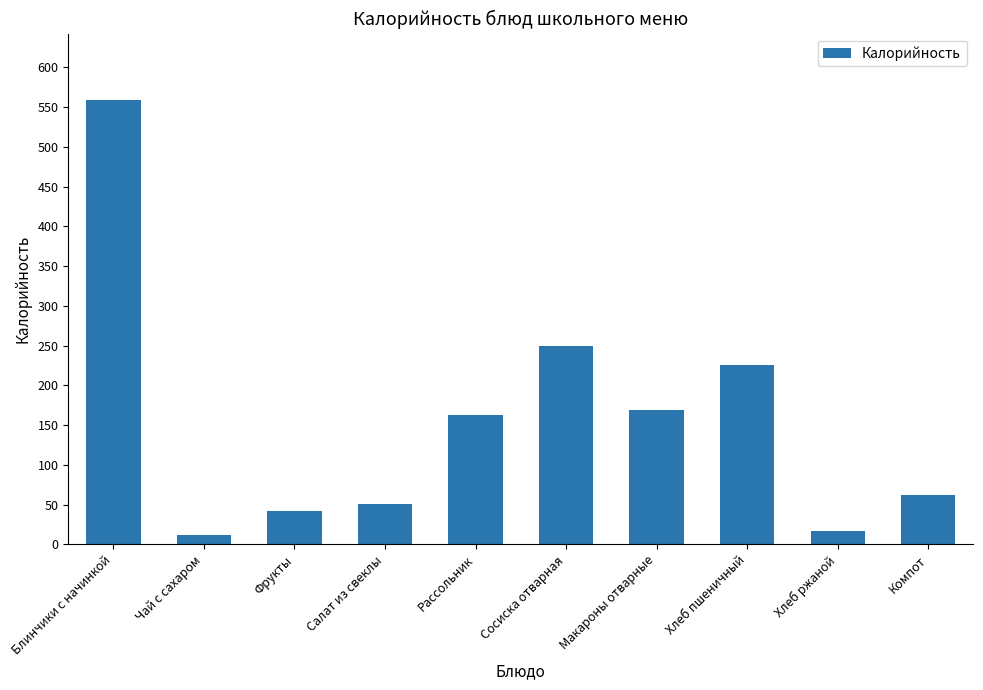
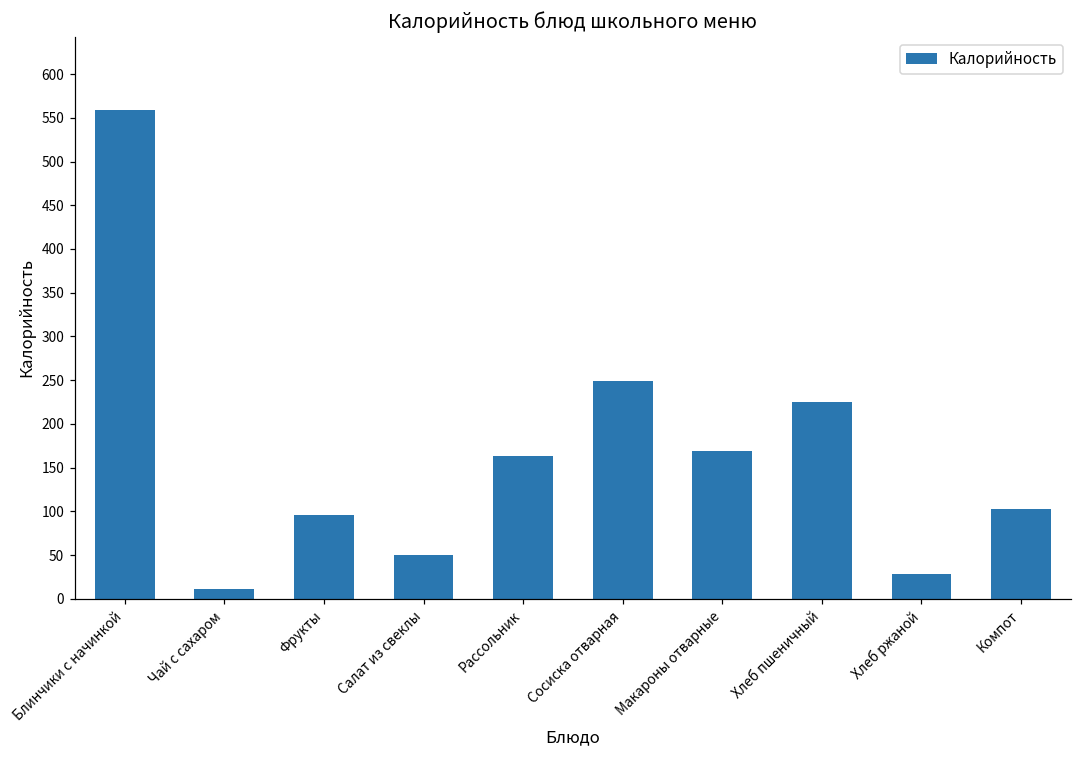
  {
    "Блинчики с начинкой": 560,
    "Чай с сахаром": 10,
-   "Фрукты": 40,
+   "Фрукты": 100,
    "Салат из свеклы": 50,
    "Рассольник": 160,
    "Сосиска отварная": 250,
    "Макароны отварные": 170,
    "Хлеб пшеничный": 230,
-   "Хлеб ржаной": 20,
-   "Компот": 60
+   "Хлеб ржаной": 30,
+   "Компот": 100
  }
